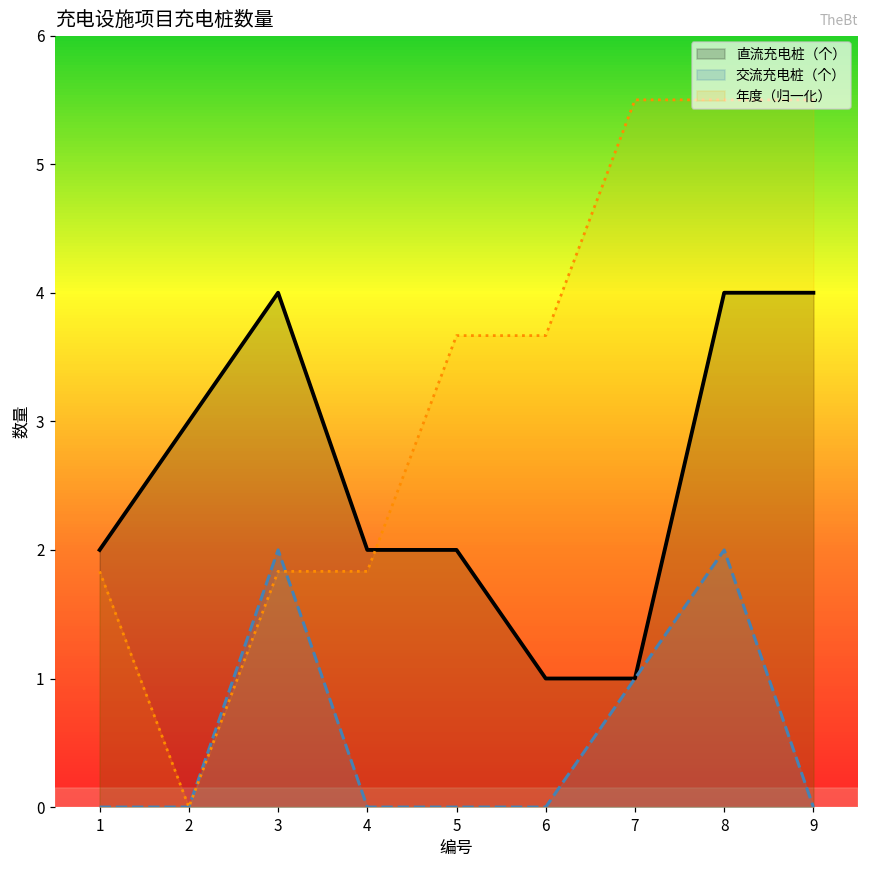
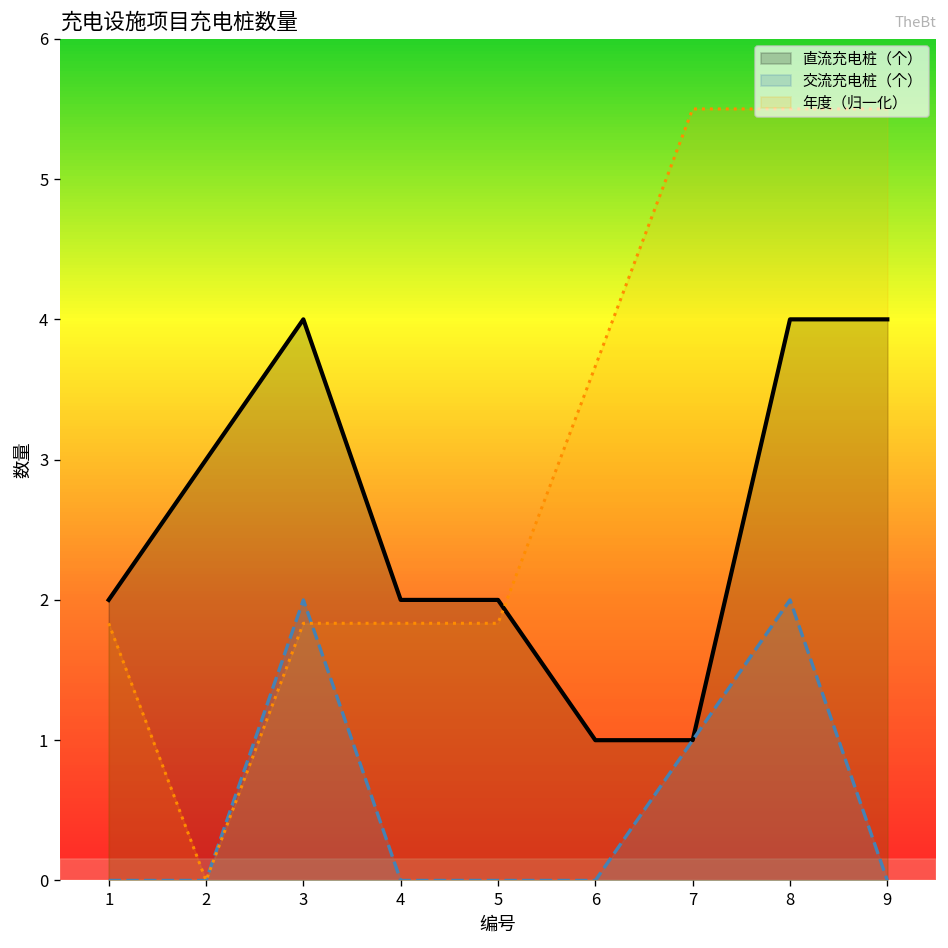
  {
    "年度（归一化）": {
      "1": 1.83,
      "3": 1.83,
      "4": 1.83,
-     "5": 3.67,
+     "5": 1.83,
      "6": 3.67,
      "7": 5.50
    }
  }
